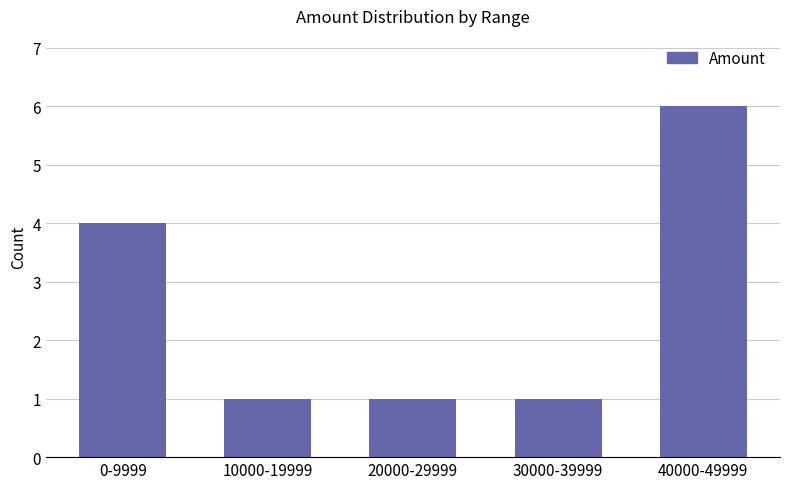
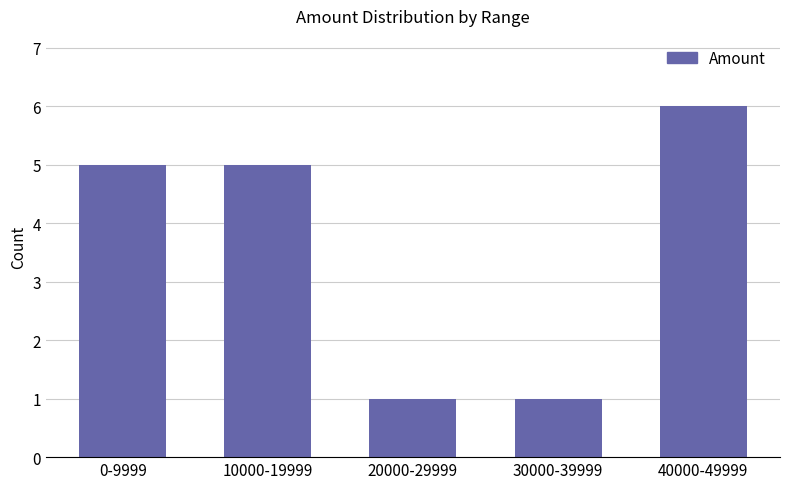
  {
-   "0-9999": 4,
-   "10000-19999": 1,
+   "0-9999": 5,
+   "10000-19999": 5,
    "20000-29999": 1,
    "30000-39999": 1,
    "40000-49999": 6
  }
